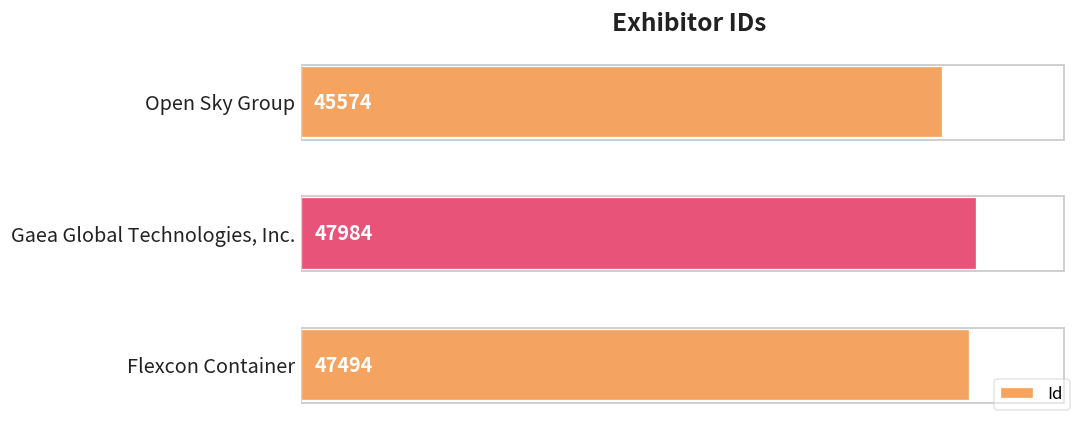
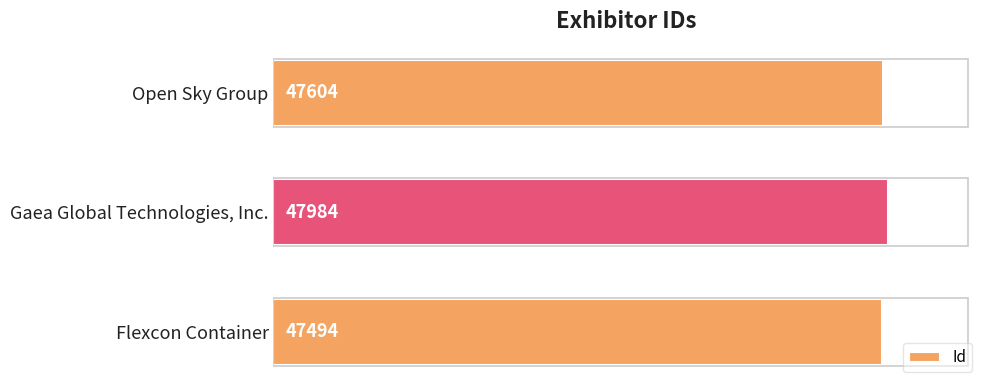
  {
-   "Open Sky Group": 45574,
+   "Open Sky Group": 47604,
    "Gaea Global Technologies, Inc.": 47984,
    "Flexcon Container": 47494
  }
